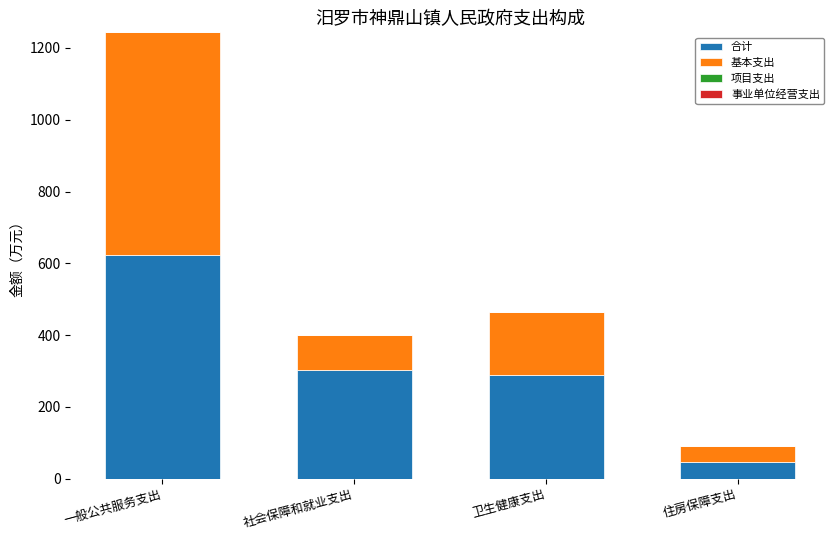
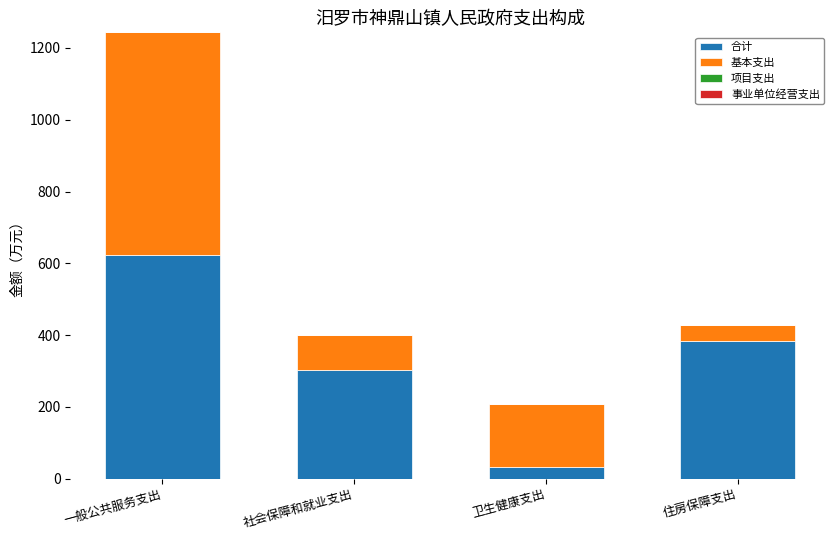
  {
    "合计": {
      "一般公共服务支出": 620,
      "社会保障和就业支出": 300,
-     "卫生健康支出": 290,
-     "住房保障支出": 50
+     "卫生健康支出": 30,
+     "住房保障支出": 380
    }
  }
